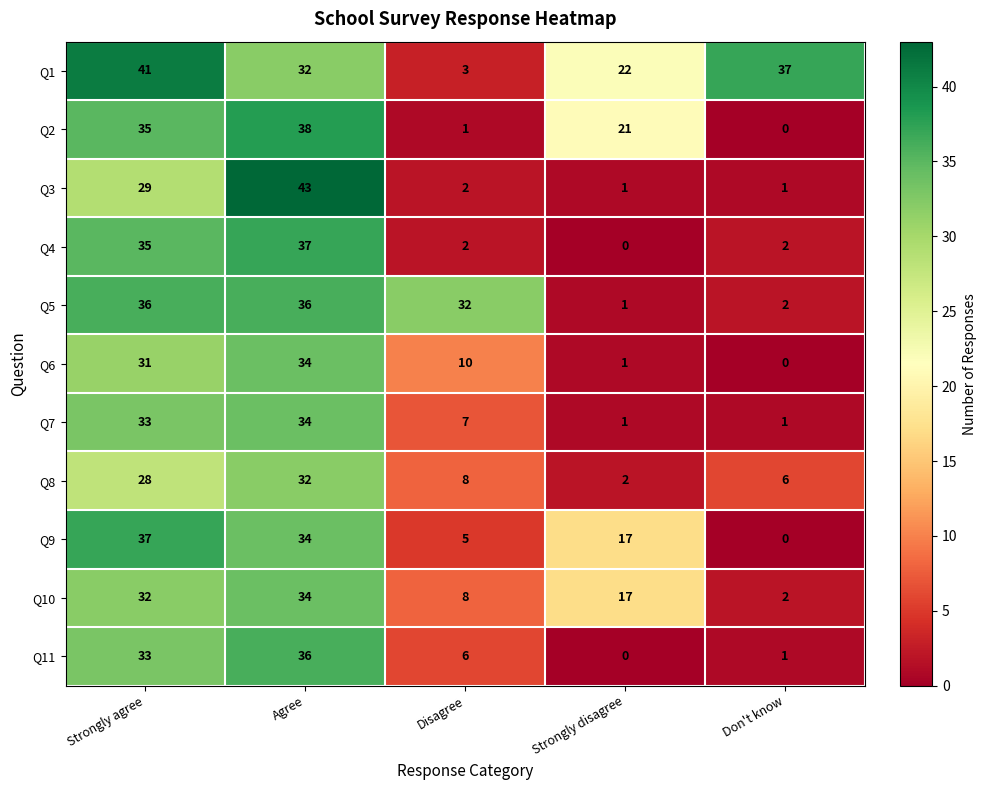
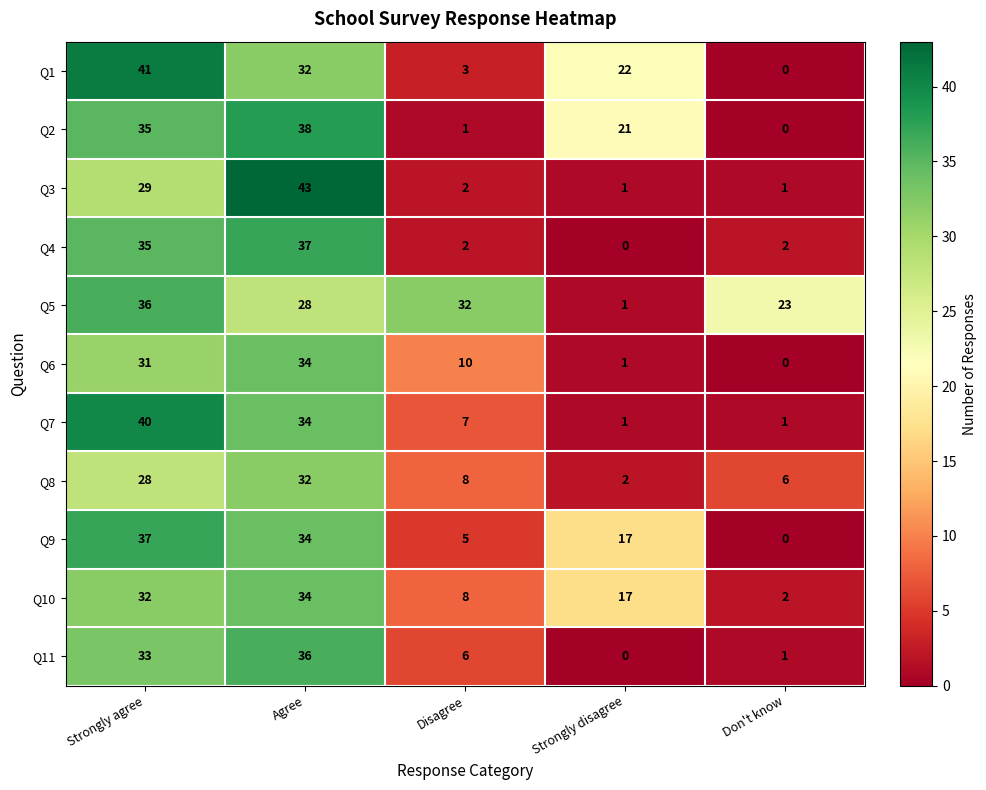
  {
    "Q1": {
      "Strongly agree": 41,
      "Agree": 32,
      "Disagree": 3,
      "Strongly disagree": 22,
-     "Don't know": 37
+     "Don't know": 0
    },
    "Q2": {
      "Strongly agree": 35,
      "Agree": 38,
      "Disagree": 1,
      "Strongly disagree": 21,
      "Don't know": 0
    },
    "Q3": {
      "Strongly agree": 29,
      "Agree": 43,
      "Disagree": 2,
      "Strongly disagree": 1,
      "Don't know": 1
    },
    "Q4": {
      "Strongly agree": 35,
      "Agree": 37,
      "Disagree": 2,
      "Strongly disagree": 0,
      "Don't know": 2
    },
    "Q5": {
      "Strongly agree": 36,
-     "Agree": 36,
+     "Agree": 28,
      "Disagree": 32,
      "Strongly disagree": 1,
-     "Don't know": 2
+     "Don't know": 23
    },
    "Q6": {
      "Strongly agree": 31,
      "Agree": 34,
      "Disagree": 10,
      "Strongly disagree": 1,
      "Don't know": 0
    },
    "Q7": {
-     "Strongly agree": 33,
+     "Strongly agree": 40,
      "Agree": 34,
      "Disagree": 7,
      "Strongly disagree": 1,
      "Don't know": 1
    },
    "Q8": {
      "Strongly agree": 28,
      "Agree": 32,
      "Disagree": 8,
      "Strongly disagree": 2,
      "Don't know": 6
    },
    "Q9": {
      "Strongly agree": 37,
      "Agree": 34,
      "Disagree": 5,
      "Strongly disagree": 17,
      "Don't know": 0
    },
    "Q10": {
      "Strongly agree": 32,
      "Agree": 34,
      "Disagree": 8,
      "Strongly disagree": 17,
      "Don't know": 2
    },
    "Q11": {
      "Strongly agree": 33,
      "Agree": 36,
      "Disagree": 6,
      "Strongly disagree": 0,
      "Don't know": 1
    }
  }
